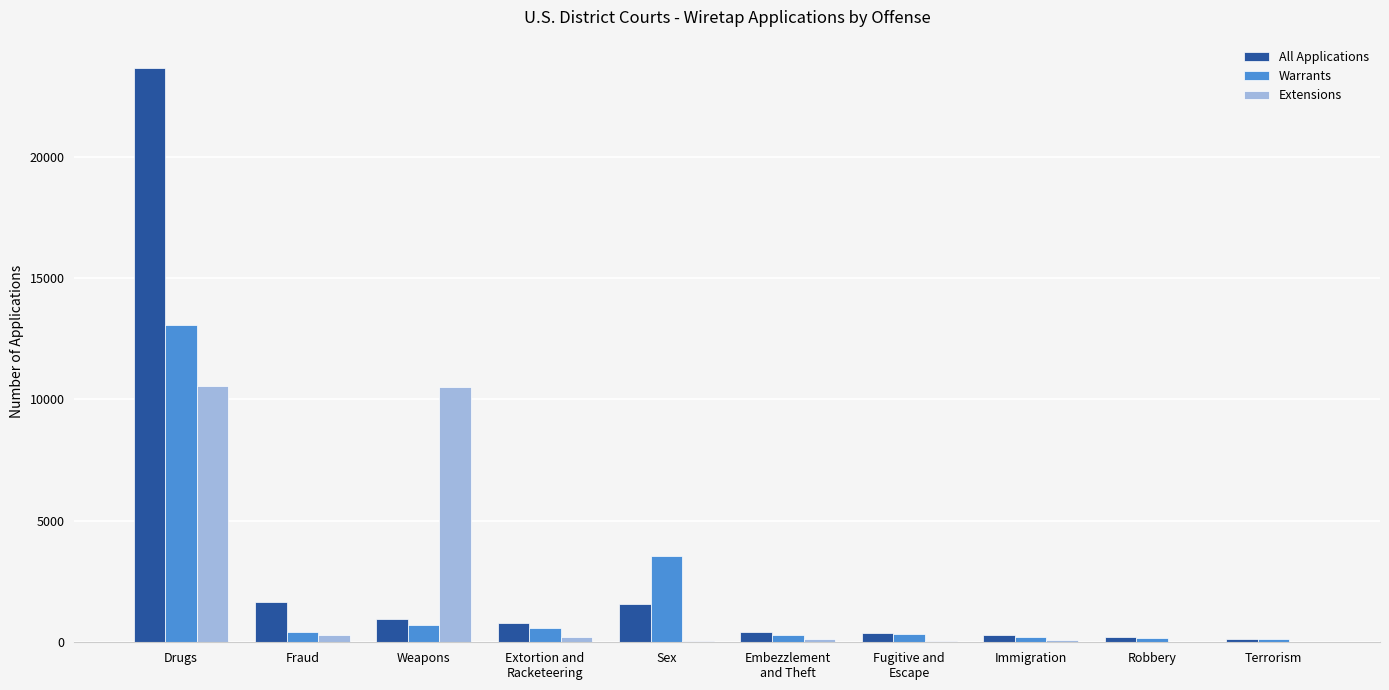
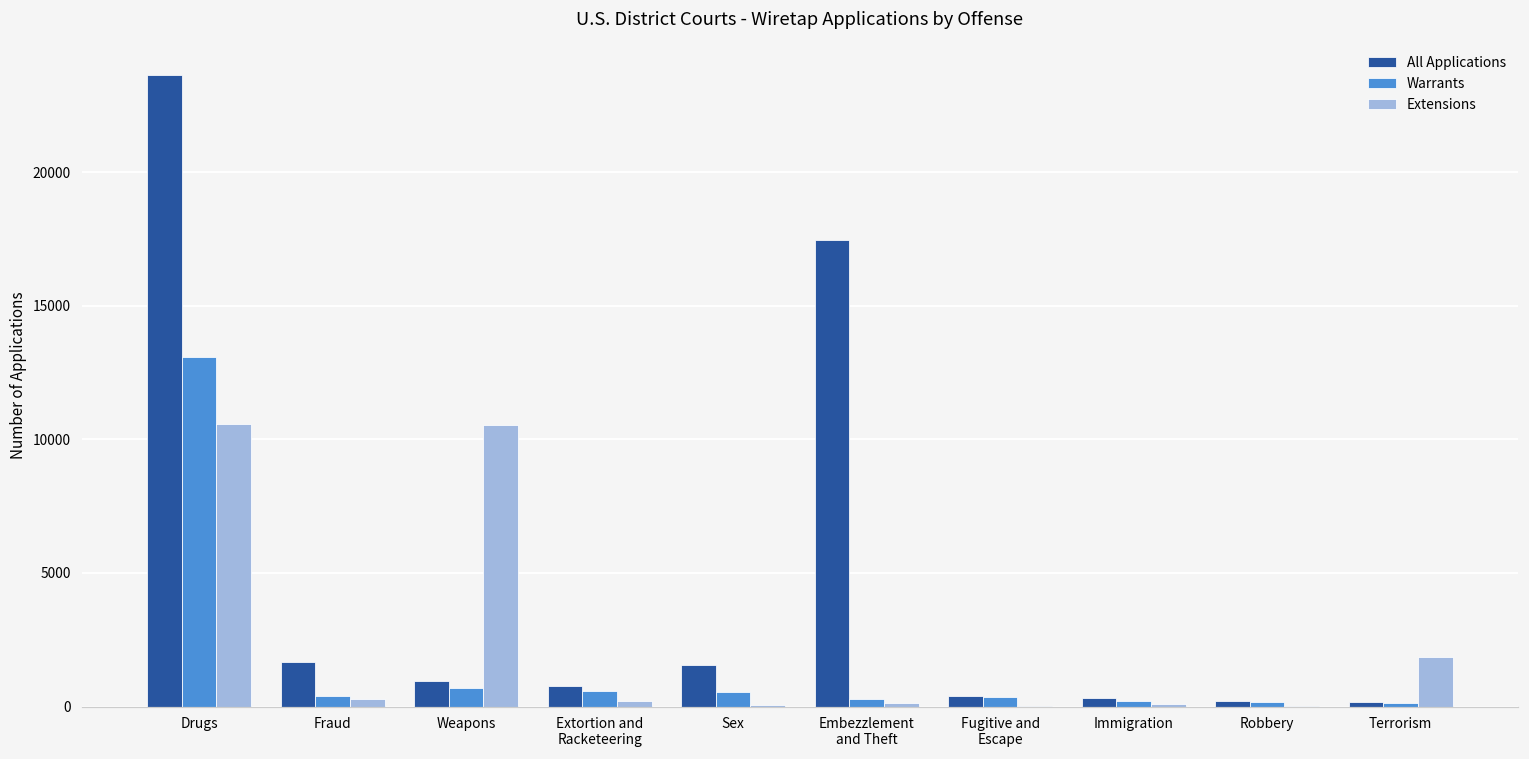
  {
    "All Applications": {
      "Drugs": 23600,
      "Fraud": 1700,
      "Weapons": 1000,
      "Extortion and Racketeering": 800,
      "Sex": 1600,
-     "Embezzlement and Theft": 400,
+     "Embezzlement and Theft": 17500,
      "Fugitive and Escape": 400,
      "Immigration": 300,
      "Robbery": 200,
      "Terrorism": 200
    },
    "Warrants": {
      "Drugs": 13100,
      "Fraud": 400,
      "Weapons": 700,
      "Extortion and Racketeering": 600,
-     "Sex": 3500,
+     "Sex": 500,
      "Embezzlement and Theft": 300,
      "Fugitive and Escape": 400,
      "Immigration": 200,
      "Robbery": 200,
      "Terrorism": 100
    },
    "Extensions": {
      "Drugs": 10600,
      "Fraud": 300,
      "Weapons": 10500,
      "Extortion and Racketeering": 200,
      "Embezzlement and Theft": 100,
      "Immigration": 100,
-     "Terrorism": 0
+     "Terrorism": 1900
    }
  }
